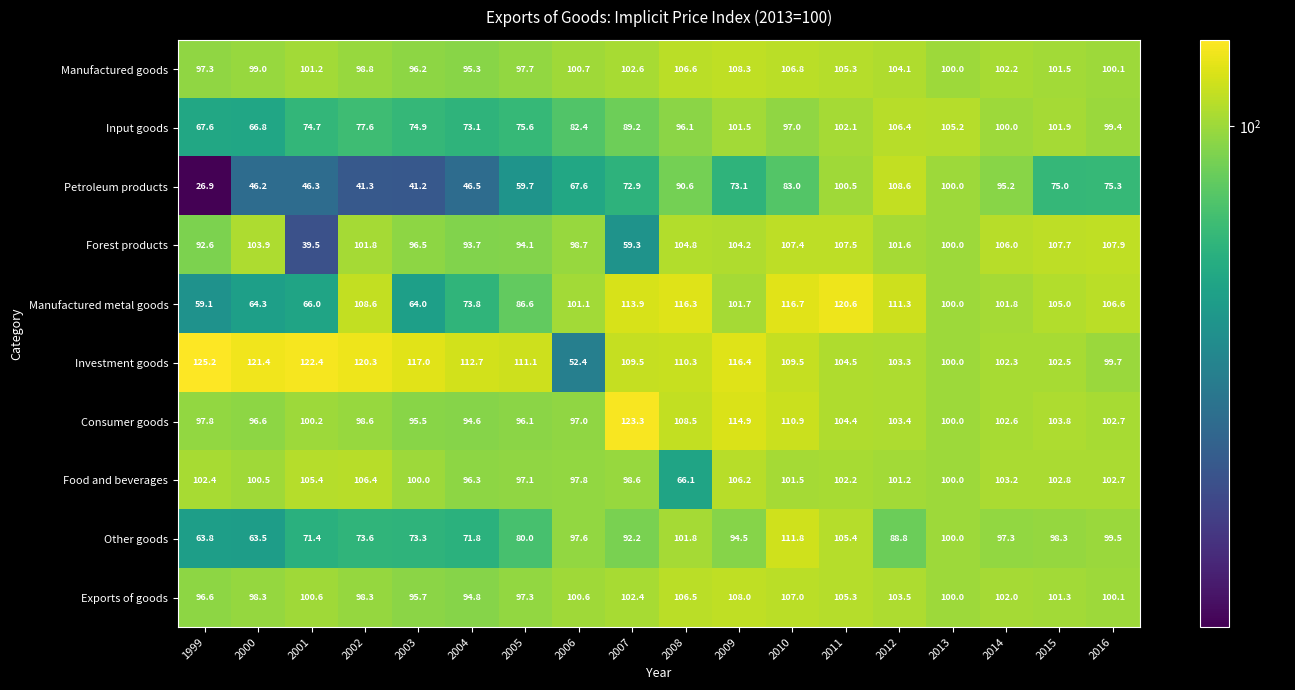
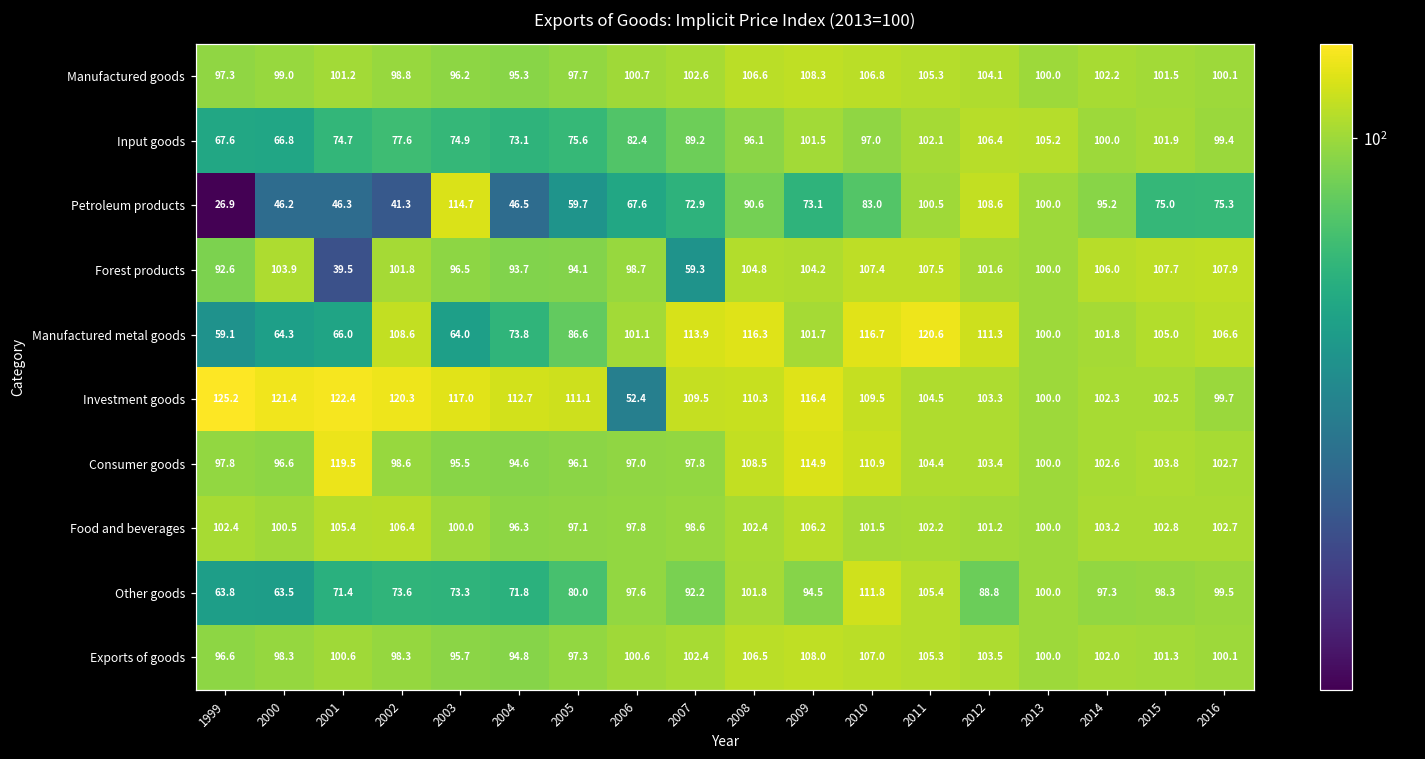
  {
    "Manufactured goods": {
      "1999": 97.3,
      "2000": 99.0,
      "2001": 101.2,
      "2002": 98.8,
      "2003": 96.2,
      "2004": 95.3,
      "2005": 97.7,
      "2006": 100.7,
      "2007": 102.6,
      "2008": 106.6,
      "2009": 108.3,
      "2010": 106.8,
      "2011": 105.3,
      "2012": 104.1,
      "2013": 100.0,
      "2014": 102.2,
      "2015": 101.5,
      "2016": 100.1
    },
    "Input goods": {
      "1999": 67.6,
      "2000": 66.8,
      "2001": 74.7,
      "2002": 77.6,
      "2003": 74.9,
      "2004": 73.1,
      "2005": 75.6,
      "2006": 82.4,
      "2007": 89.2,
      "2008": 96.1,
      "2009": 101.5,
      "2010": 97.0,
      "2011": 102.1,
      "2012": 106.4,
      "2013": 105.2,
      "2014": 100.0,
      "2015": 101.9,
      "2016": 99.4
    },
    "Petroleum products": {
      "1999": 26.9,
      "2000": 46.2,
      "2001": 46.3,
      "2002": 41.3,
-     "2003": 41.2,
+     "2003": 114.7,
      "2004": 46.5,
      "2005": 59.7,
      "2006": 67.6,
      "2007": 72.9,
      "2008": 90.6,
      "2009": 73.1,
      "2010": 83.0,
      "2011": 100.5,
      "2012": 108.6,
      "2013": 100.0,
      "2014": 95.2,
      "2015": 75.0,
      "2016": 75.3
    },
    "Forest products": {
      "1999": 92.6,
      "2000": 103.9,
      "2001": 39.5,
      "2002": 101.8,
      "2003": 96.5,
      "2004": 93.7,
      "2005": 94.1,
      "2006": 98.7,
      "2007": 59.3,
      "2008": 104.8,
      "2009": 104.2,
      "2010": 107.4,
      "2011": 107.5,
      "2012": 101.6,
      "2013": 100.0,
      "2014": 106.0,
      "2015": 107.7,
      "2016": 107.9
    },
    "Manufactured metal goods": {
      "1999": 59.1,
      "2000": 64.3,
      "2001": 66.0,
      "2002": 108.6,
      "2003": 64.0,
      "2004": 73.8,
      "2005": 86.6,
      "2006": 101.1,
      "2007": 113.9,
      "2008": 116.3,
      "2009": 101.7,
      "2010": 116.7,
      "2011": 120.6,
      "2012": 111.3,
      "2013": 100.0,
      "2014": 101.8,
      "2015": 105.0,
      "2016": 106.6
    },
    "Investment goods": {
      "1999": 125.2,
      "2000": 121.4,
      "2001": 122.4,
      "2002": 120.3,
      "2003": 117.0,
      "2004": 112.7,
      "2005": 111.1,
      "2006": 52.4,
      "2007": 109.5,
      "2008": 110.3,
      "2009": 116.4,
      "2010": 109.5,
      "2011": 104.5,
      "2012": 103.3,
      "2013": 100.0,
      "2014": 102.3,
      "2015": 102.5,
      "2016": 99.7
    },
    "Consumer goods": {
      "1999": 97.8,
      "2000": 96.6,
-     "2001": 100.2,
+     "2001": 119.5,
      "2002": 98.6,
      "2003": 95.5,
      "2004": 94.6,
      "2005": 96.1,
      "2006": 97.0,
-     "2007": 123.3,
+     "2007": 97.8,
      "2008": 108.5,
      "2009": 114.9,
      "2010": 110.9,
      "2011": 104.4,
      "2012": 103.4,
      "2013": 100.0,
      "2014": 102.6,
      "2015": 103.8,
      "2016": 102.7
    },
    "Food and beverages": {
      "1999": 102.4,
      "2000": 100.5,
      "2001": 105.4,
      "2002": 106.4,
      "2003": 100.0,
      "2004": 96.3,
      "2005": 97.1,
      "2006": 97.8,
      "2007": 98.6,
-     "2008": 66.1,
+     "2008": 102.4,
      "2009": 106.2,
      "2010": 101.5,
      "2011": 102.2,
      "2012": 101.2,
      "2013": 100.0,
      "2014": 103.2,
      "2015": 102.8,
      "2016": 102.7
    },
    "Other goods": {
      "1999": 63.8,
      "2000": 63.5,
      "2001": 71.4,
      "2002": 73.6,
      "2003": 73.3,
      "2004": 71.8,
      "2005": 80.0,
      "2006": 97.6,
      "2007": 92.2,
      "2008": 101.8,
      "2009": 94.5,
      "2010": 111.8,
      "2011": 105.4,
      "2012": 88.8,
      "2013": 100.0,
      "2014": 97.3,
      "2015": 98.3,
      "2016": 99.5
    },
    "Exports of goods": {
      "1999": 96.6,
      "2000": 98.3,
      "2001": 100.6,
      "2002": 98.3,
      "2003": 95.7,
      "2004": 94.8,
      "2005": 97.3,
      "2006": 100.6,
      "2007": 102.4,
      "2008": 106.5,
      "2009": 108.0,
      "2010": 107.0,
      "2011": 105.3,
      "2012": 103.5,
      "2013": 100.0,
      "2014": 102.0,
      "2015": 101.3,
      "2016": 100.1
    }
  }
